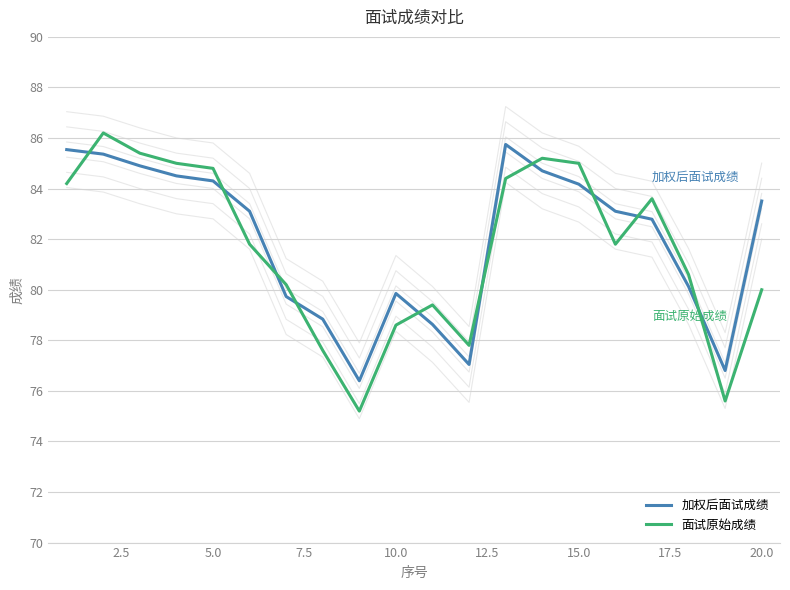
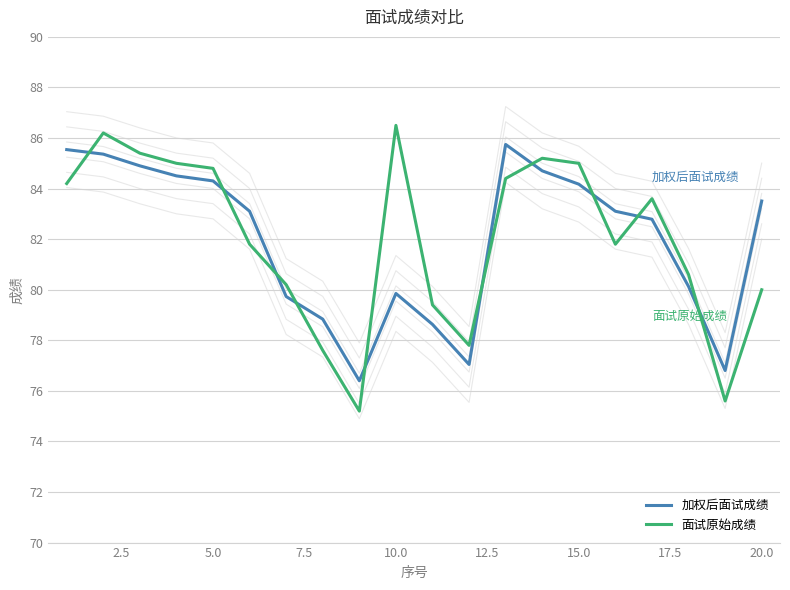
  {
    "加权后面试成绩": {
      "5.0": 84.3,
      "10.0": 79.9,
      "15.0": 84.2,
      "20.0": 83.5
    },
    "面试原始成绩": {
      "5.0": 84.8,
-     "10.0": 78.6,
+     "10.0": 86.5,
      "20.0": 80.0
    }
  }
